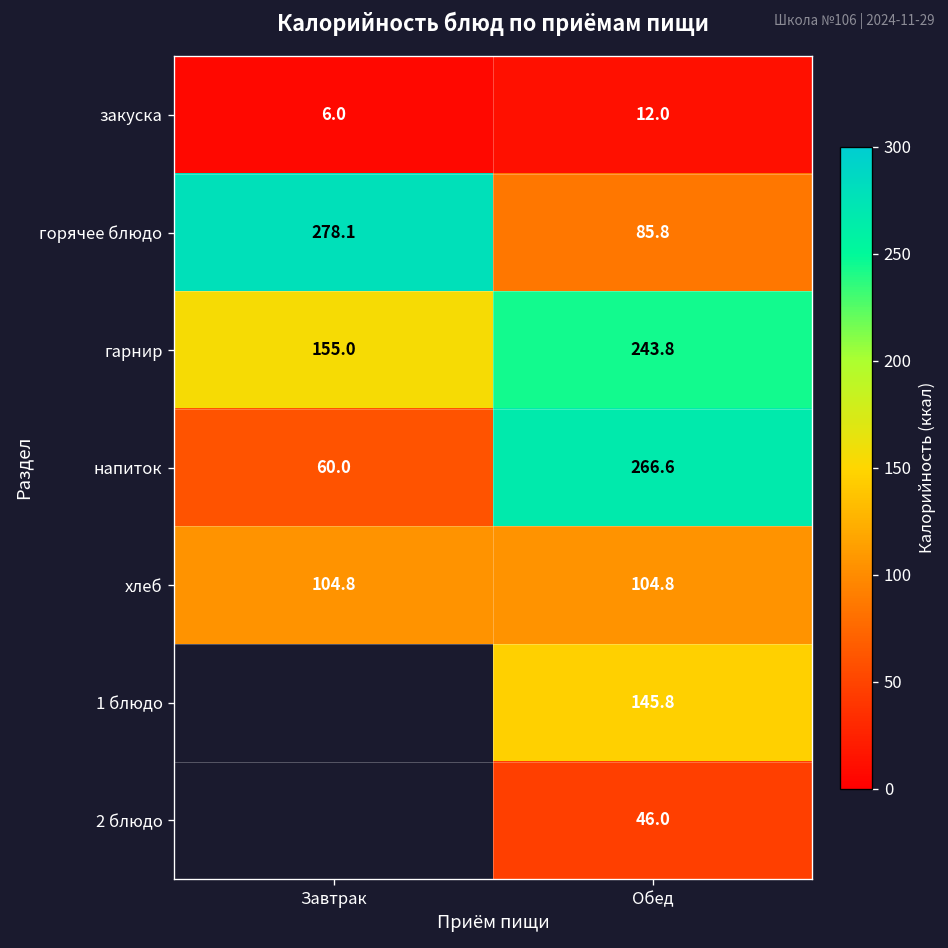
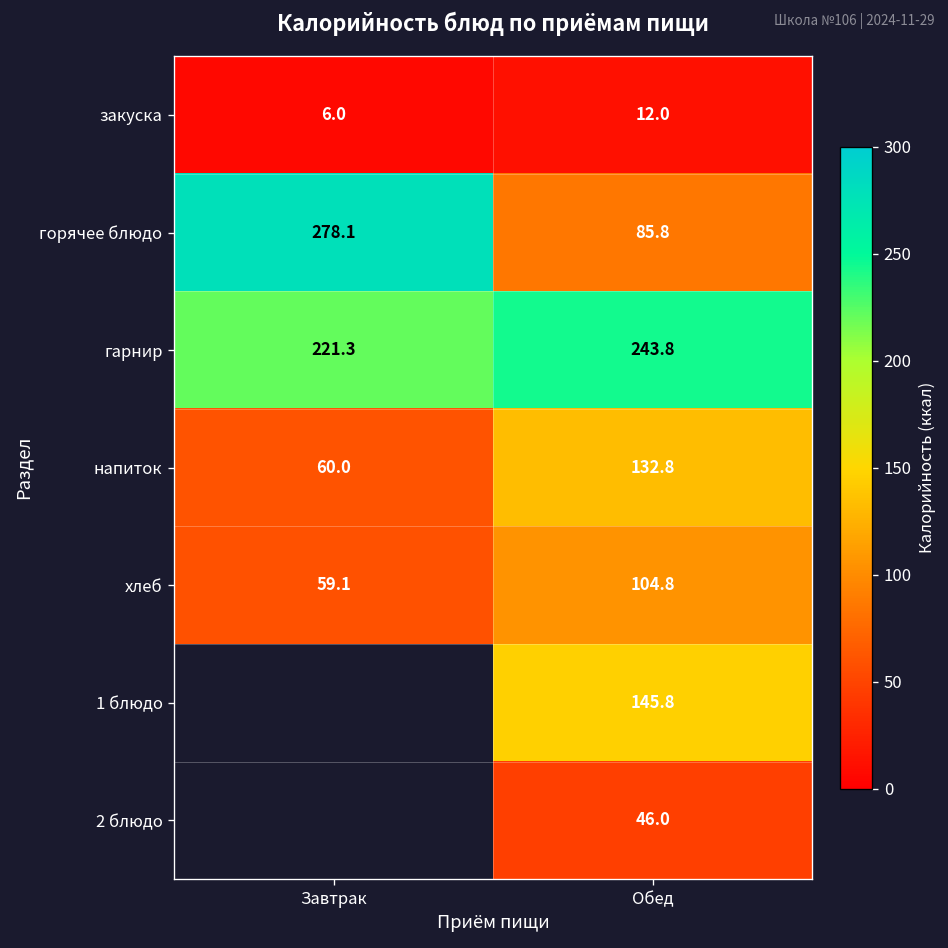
  {
    "закуска": {
      "Завтрак": 6.0,
      "Обед": 12.0
    },
    "горячее блюдо": {
      "Завтрак": 278.1,
      "Обед": 85.8
    },
    "гарнир": {
-     "Завтрак": 155.0,
+     "Завтрак": 221.3,
      "Обед": 243.8
    },
    "напиток": {
      "Завтрак": 60.0,
-     "Обед": 266.6
+     "Обед": 132.8
    },
    "хлеб": {
-     "Завтрак": 104.8,
+     "Завтрак": 59.1,
      "Обед": 104.8
    },
    "1 блюдо": {
      "Обед": 145.8
    },
    "2 блюдо": {
      "Обед": 46.0
    }
  }
